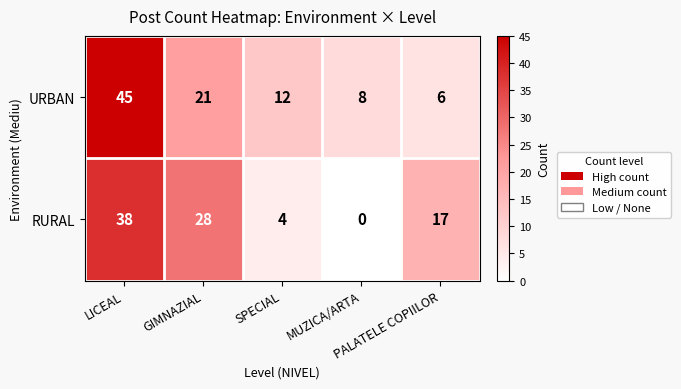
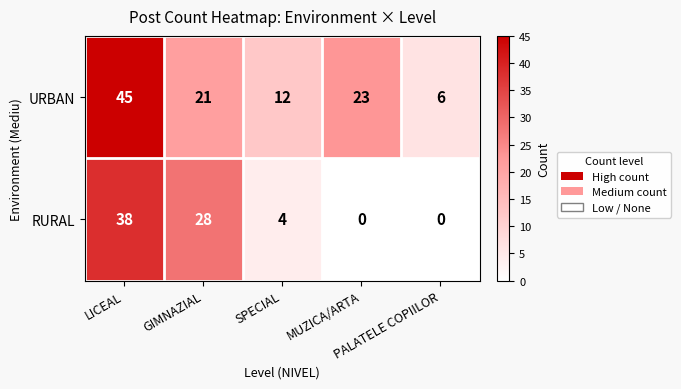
  {
    "URBAN": {
      "LICEAL": 45,
      "GIMNAZIAL": 21,
      "SPECIAL": 12,
-     "MUZICA/ARTA": 8,
+     "MUZICA/ARTA": 23,
      "PALATELE COPIILOR": 6
    },
    "RURAL": {
      "LICEAL": 38,
      "GIMNAZIAL": 28,
      "SPECIAL": 4,
      "MUZICA/ARTA": 0,
-     "PALATELE COPIILOR": 17
+     "PALATELE COPIILOR": 0
    }
  }
